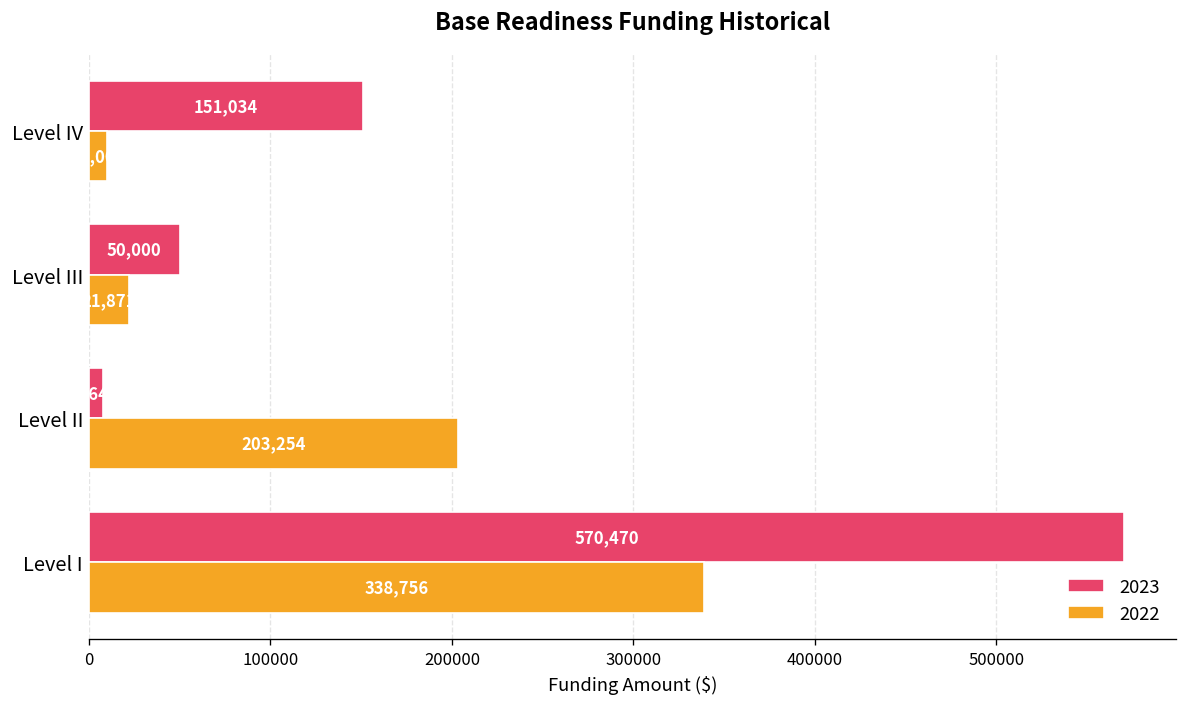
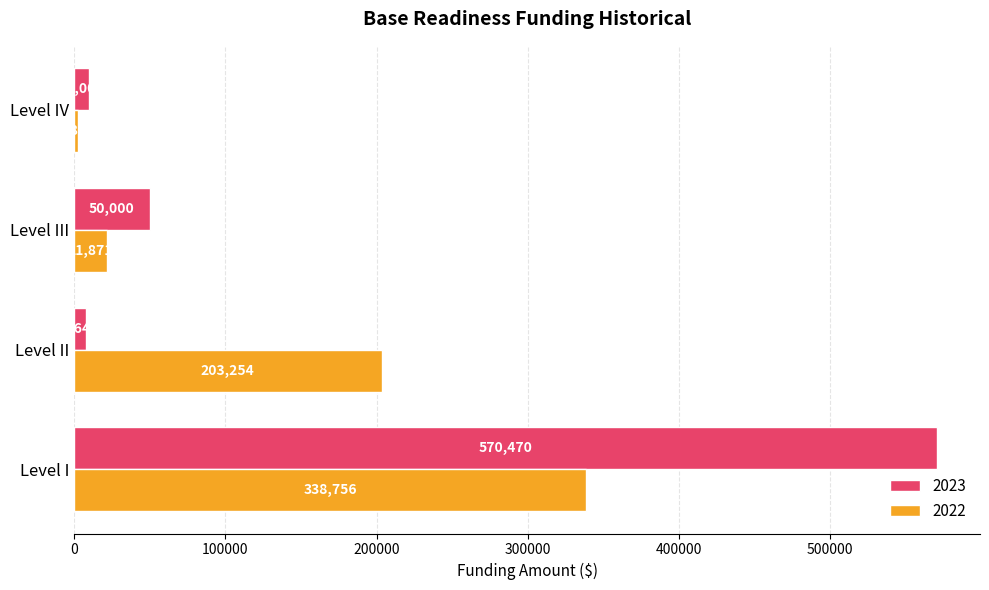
  {
    "2023": {
-     "Level IV": 151000,
+     "Level IV": 10000,
      "Level II": 8000
    },
    "2022": {
-     "Level IV": 10000
+     "Level IV": 3000
    }
  }
